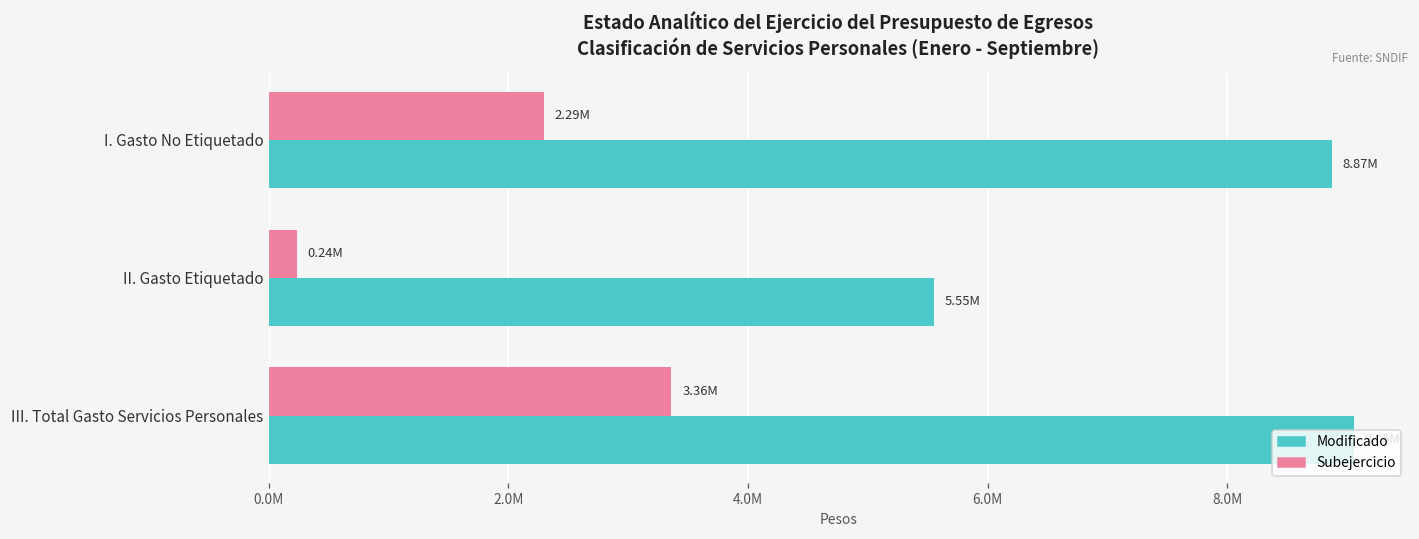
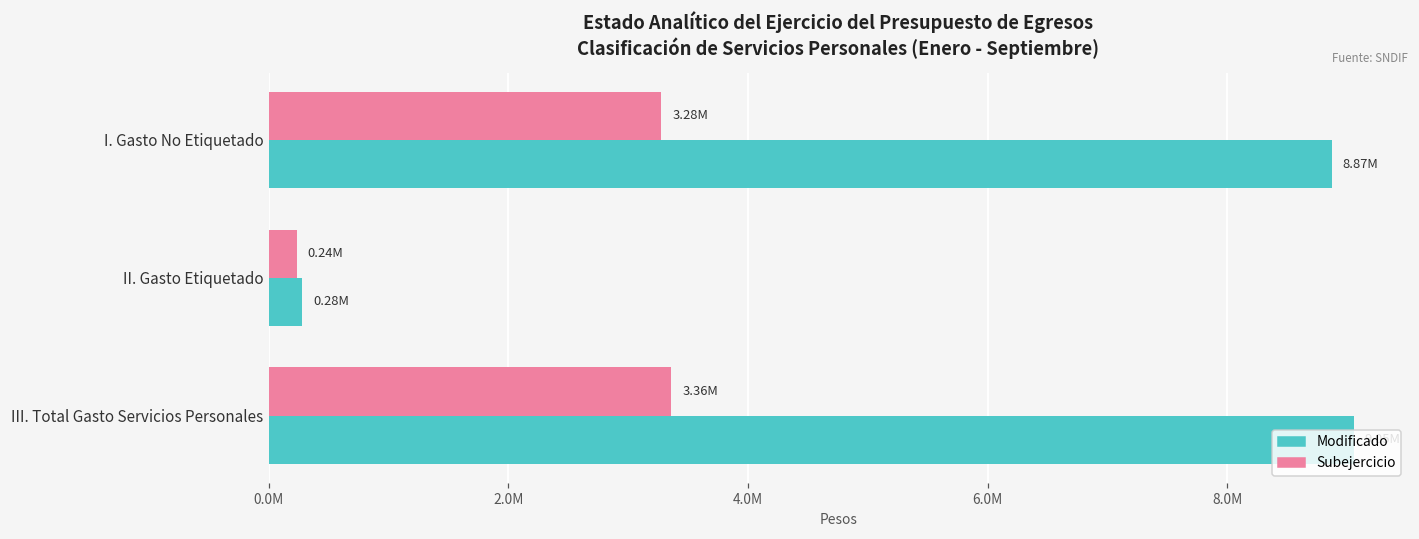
  {
    "Modificado": {
      "I. Gasto No Etiquetado": "8.87M",
-     "II. Gasto Etiquetado": "5.55M"
+     "II. Gasto Etiquetado": "0.28M"
    },
    "Subejercicio": {
-     "I. Gasto No Etiquetado": "2.29M",
+     "I. Gasto No Etiquetado": "3.28M",
      "II. Gasto Etiquetado": "0.24M",
      "III. Total Gasto Servicios Personales": "3.36M"
    }
  }
